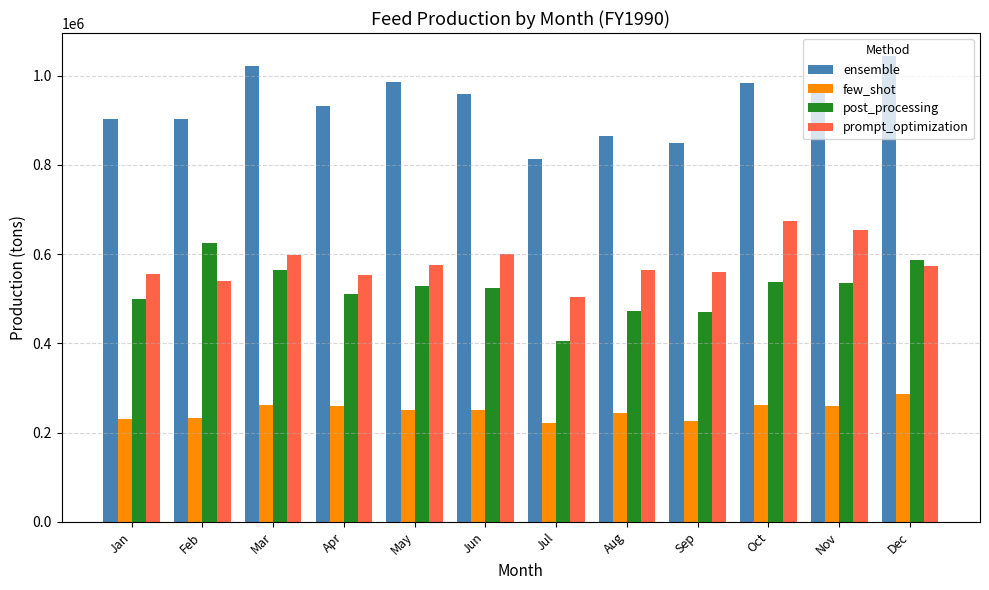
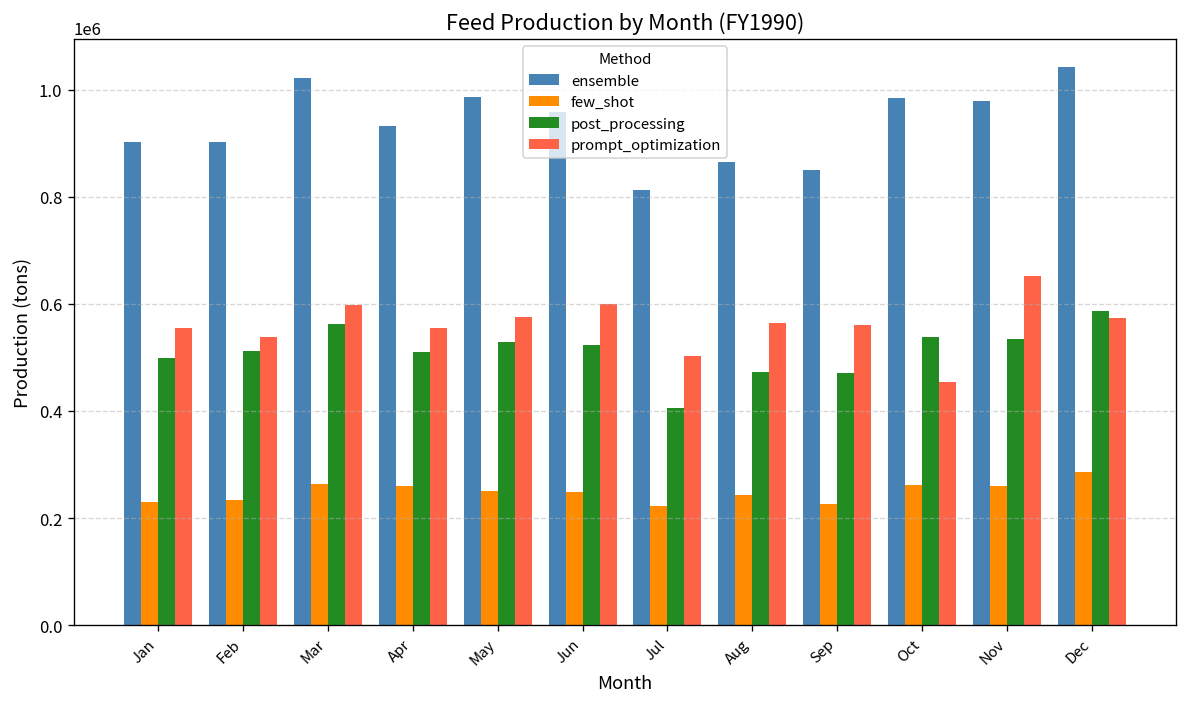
  {
    "ensemble": {
      "Jan": 900000,
      "Feb": 900000,
      "Mar": 1020000,
      "Apr": 930000,
      "May": 990000,
      "Jun": 960000,
      "Jul": 810000,
      "Aug": 860000,
      "Sep": 850000,
      "Oct": 980000
    },
    "few_shot": {
      "Jan": 230000,
      "Feb": 230000,
      "Mar": 260000,
      "Apr": 260000,
      "May": 250000,
      "Jun": 250000,
      "Jul": 220000,
      "Aug": 240000,
      "Sep": 230000,
      "Oct": 260000,
      "Nov": 260000,
      "Dec": 290000
    },
    "post_processing": {
      "Jan": 500000,
-     "Feb": 620000,
+     "Feb": 510000,
      "Mar": 560000,
      "Apr": 510000,
      "May": 530000,
      "Jun": 520000,
      "Jul": 410000,
      "Aug": 470000,
      "Sep": 470000,
      "Oct": 540000,
      "Nov": 530000,
      "Dec": 590000
    },
    "prompt_optimization": {
      "Jan": 550000,
      "Feb": 540000,
      "Mar": 600000,
      "Apr": 550000,
      "May": 580000,
      "Jun": 600000,
      "Jul": 500000,
      "Aug": 560000,
      "Sep": 560000,
-     "Oct": 670000,
+     "Oct": 450000,
      "Nov": 650000,
      "Dec": 570000
    }
  }
